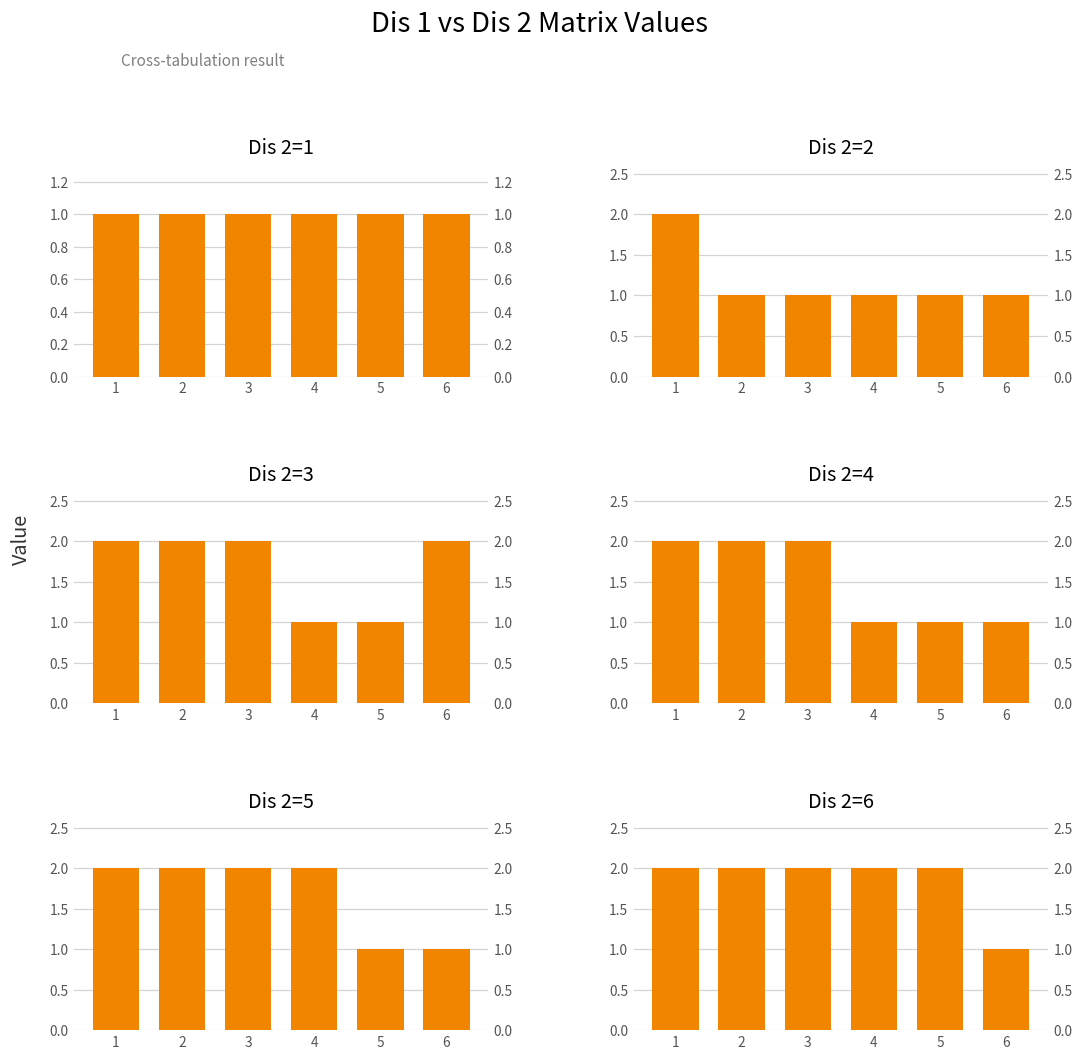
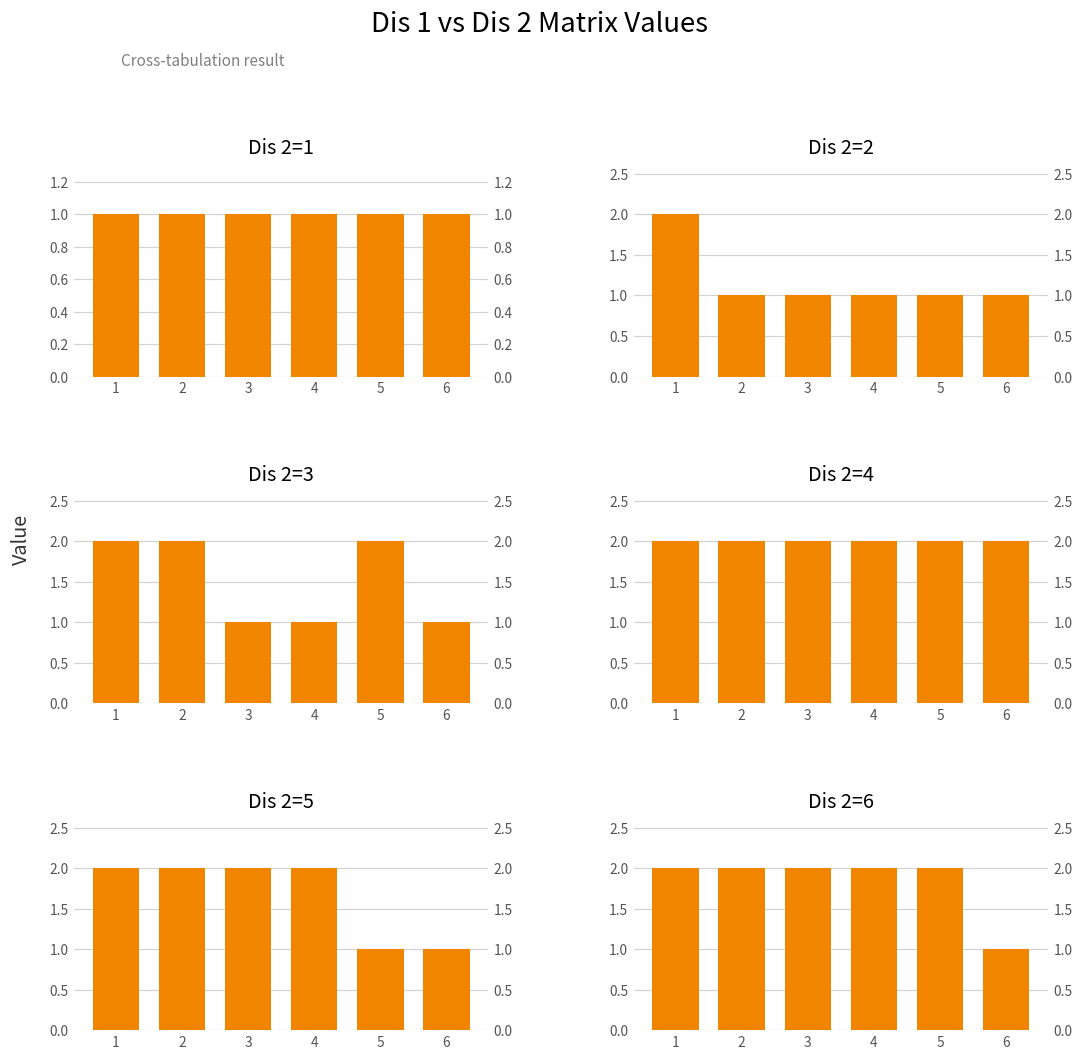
  {
    "Dis 2=1": {
      "1": 1.00,
      "2": 1.00,
      "3": 1.00,
      "4": 1.00,
      "5": 1.00,
      "6": 1.00
    },
    "Dis 2=2": {
      "1": 2.0,
      "2": 1.0,
      "3": 1.0,
      "4": 1.0,
      "5": 1.0,
      "6": 1.0
    },
    "Dis 2=3": {
      "1": 2,
      "2": 2,
-     "3": 2,
+     "3": 1,
      "4": 1,
-     "5": 1,
-     "6": 2
+     "5": 2,
+     "6": 1
    },
    "Dis 2=4": {
      "1": 2,
      "2": 2,
      "3": 2,
-     "4": 1,
-     "5": 1,
-     "6": 1
+     "4": 2,
+     "5": 2,
+     "6": 2
    },
    "Dis 2=5": {
      "1": 2.0,
      "2": 2.0,
      "3": 2.0,
      "4": 2.0,
      "5": 1.0,
      "6": 1.0
    },
    "Dis 2=6": {
      "1": 2.0,
      "2": 2.0,
      "3": 2.0,
      "4": 2.0,
      "5": 2.0,
      "6": 1.0
    }
  }
